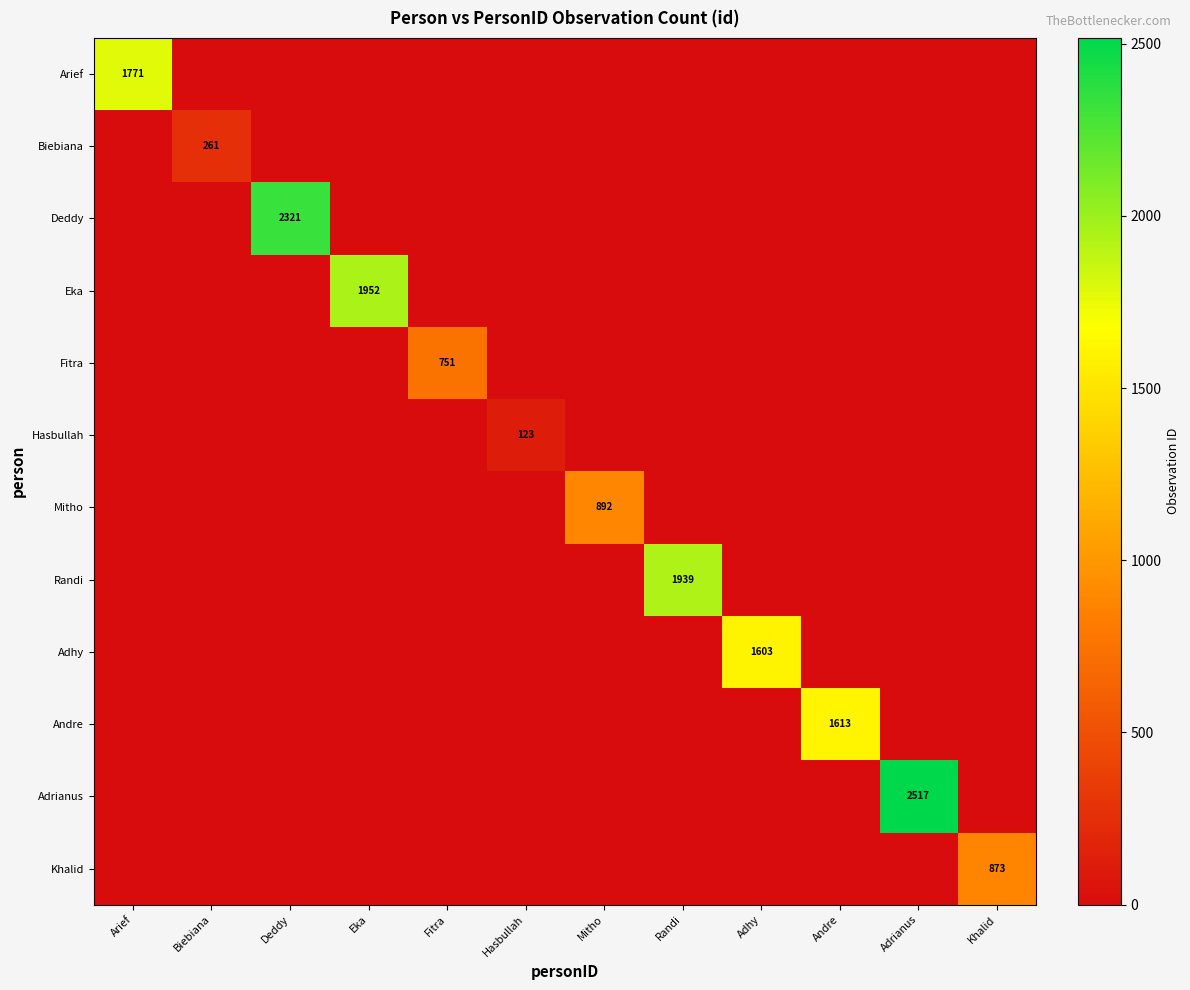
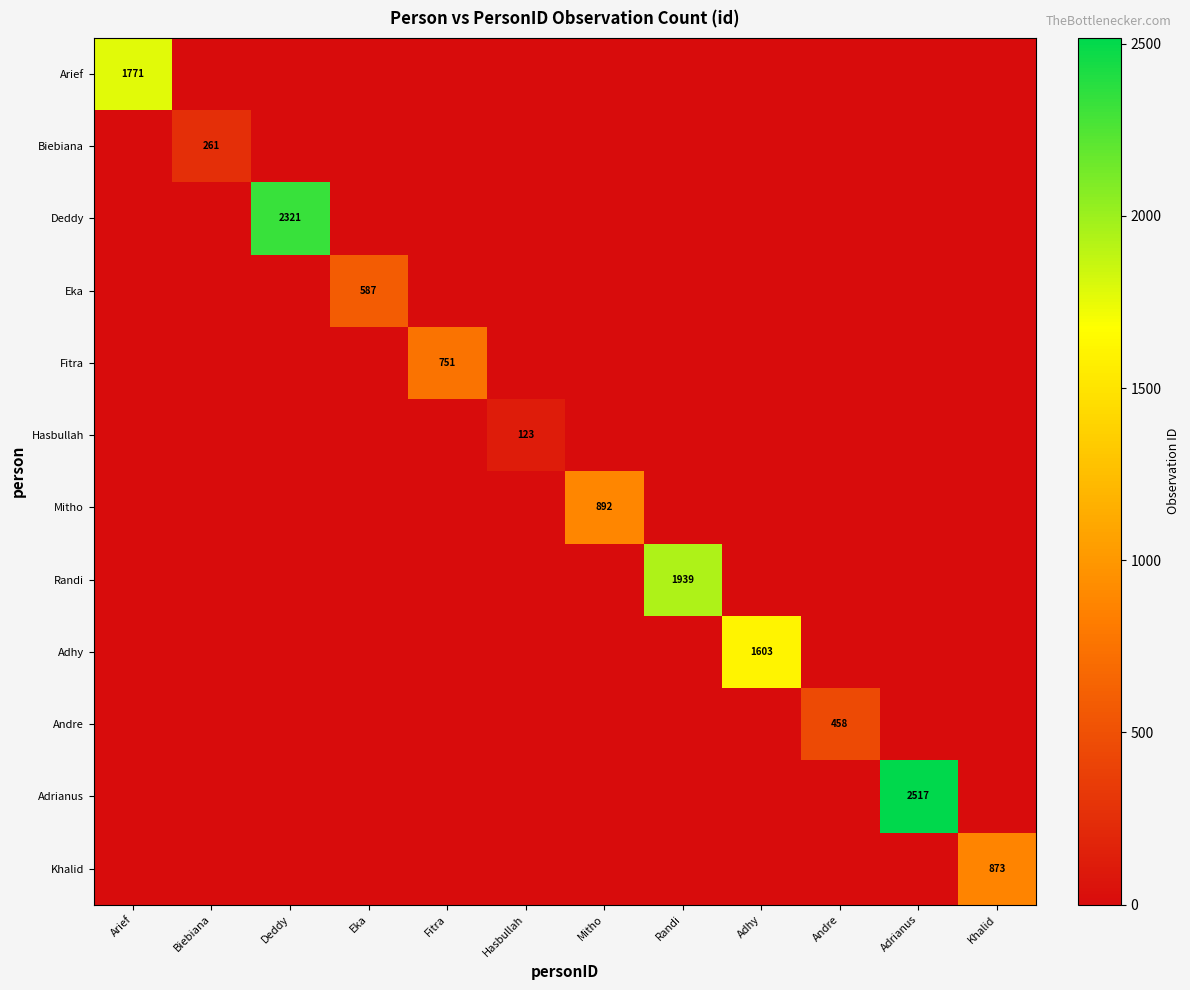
  {
    "Arief": {
      "Arief": 1771
    },
    "Biebiana": {
      "Biebiana": 261
    },
    "Deddy": {
      "Deddy": 2321
    },
    "Eka": {
-     "Eka": 1952
+     "Eka": 587
    },
    "Fitra": {
      "Fitra": 751
    },
    "Hasbullah": {
      "Hasbullah": 123
    },
    "Mitho": {
      "Mitho": 892
    },
    "Randi": {
      "Randi": 1939
    },
    "Adhy": {
      "Adhy": 1603
    },
    "Andre": {
-     "Andre": 1613
+     "Andre": 458
    },
    "Adrianus": {
      "Adrianus": 2517
    },
    "Khalid": {
      "Khalid": 873
    }
  }
